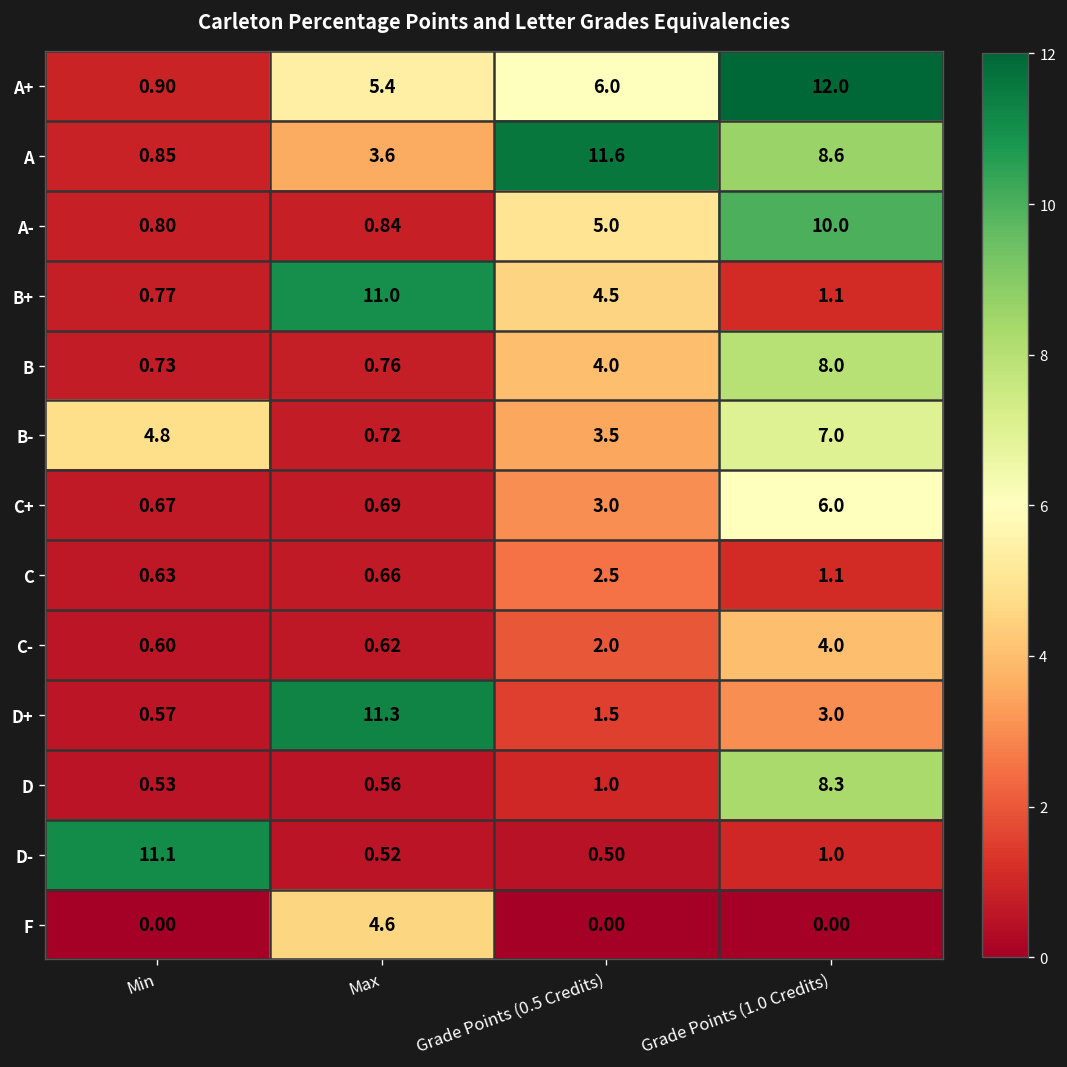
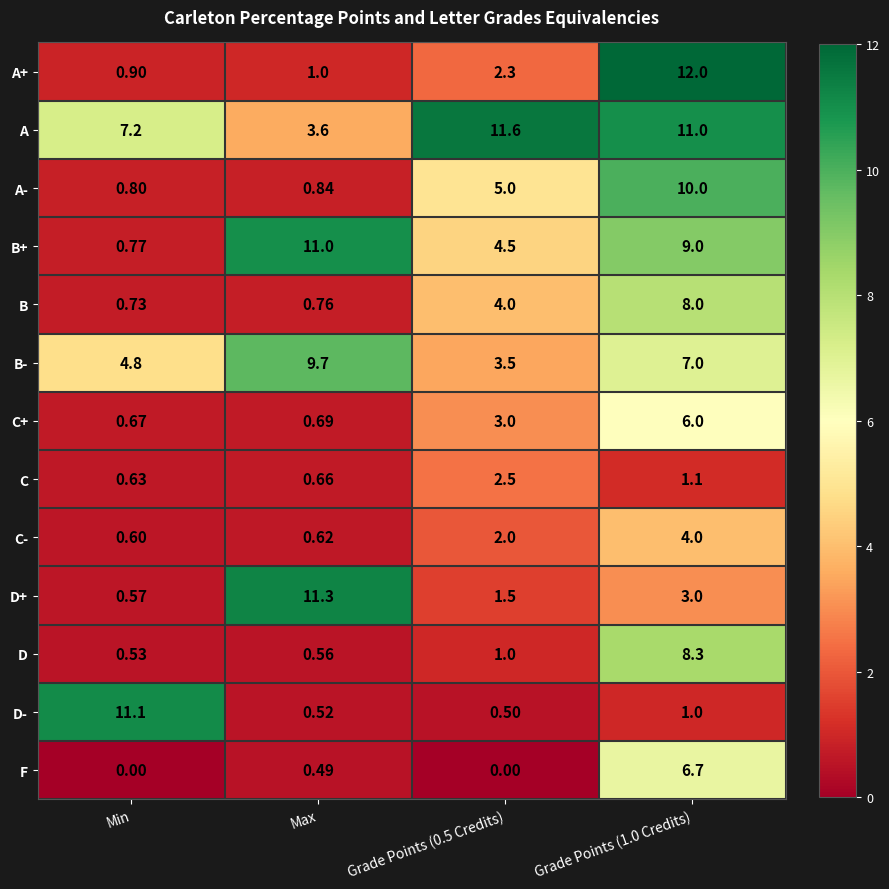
  {
    "A+": {
      "Min": 0.90,
-     "Max": 5.4,
-     "Grade Points (0.5 Credits)": 6.0,
+     "Max": 1.0,
+     "Grade Points (0.5 Credits)": 2.3,
      "Grade Points (1.0 Credits)": 12.0
    },
    "A": {
-     "Min": 0.85,
+     "Min": 7.2,
      "Max": 3.6,
      "Grade Points (0.5 Credits)": 11.6,
-     "Grade Points (1.0 Credits)": 8.6
+     "Grade Points (1.0 Credits)": 11.0
    },
    "A-": {
      "Min": 0.80,
      "Max": 0.84,
      "Grade Points (0.5 Credits)": 5.0,
      "Grade Points (1.0 Credits)": 10.0
    },
    "B+": {
      "Min": 0.77,
      "Max": 11.0,
      "Grade Points (0.5 Credits)": 4.5,
-     "Grade Points (1.0 Credits)": 1.1
+     "Grade Points (1.0 Credits)": 9.0
    },
    "B": {
      "Min": 0.73,
      "Max": 0.76,
      "Grade Points (0.5 Credits)": 4.0,
      "Grade Points (1.0 Credits)": 8.0
    },
    "B-": {
      "Min": 4.8,
-     "Max": 0.72,
+     "Max": 9.7,
      "Grade Points (0.5 Credits)": 3.5,
      "Grade Points (1.0 Credits)": 7.0
    },
    "C+": {
      "Min": 0.67,
      "Max": 0.69,
      "Grade Points (0.5 Credits)": 3.0,
      "Grade Points (1.0 Credits)": 6.0
    },
    "C": {
      "Min": 0.63,
      "Max": 0.66,
      "Grade Points (0.5 Credits)": 2.5,
      "Grade Points (1.0 Credits)": 1.1
    },
    "C-": {
      "Min": 0.60,
      "Max": 0.62,
      "Grade Points (0.5 Credits)": 2.0,
      "Grade Points (1.0 Credits)": 4.0
    },
    "D+": {
      "Min": 0.57,
      "Max": 11.3,
      "Grade Points (0.5 Credits)": 1.5,
      "Grade Points (1.0 Credits)": 3.0
    },
    "D": {
      "Min": 0.53,
      "Max": 0.56,
      "Grade Points (0.5 Credits)": 1.0,
      "Grade Points (1.0 Credits)": 8.3
    },
    "D-": {
      "Min": 11.1,
      "Max": 0.52,
      "Grade Points (0.5 Credits)": 0.50,
      "Grade Points (1.0 Credits)": 1.0
    },
    "F": {
      "Min": 0.00,
-     "Max": 4.6,
+     "Max": 0.49,
      "Grade Points (0.5 Credits)": 0.00,
-     "Grade Points (1.0 Credits)": 0.00
+     "Grade Points (1.0 Credits)": 6.7
    }
  }
